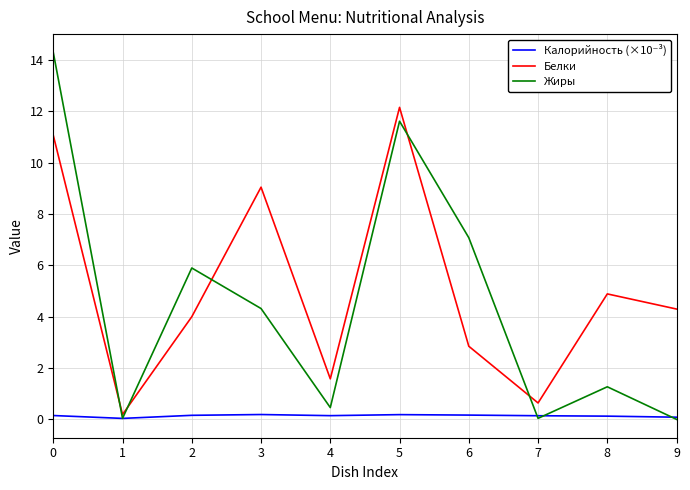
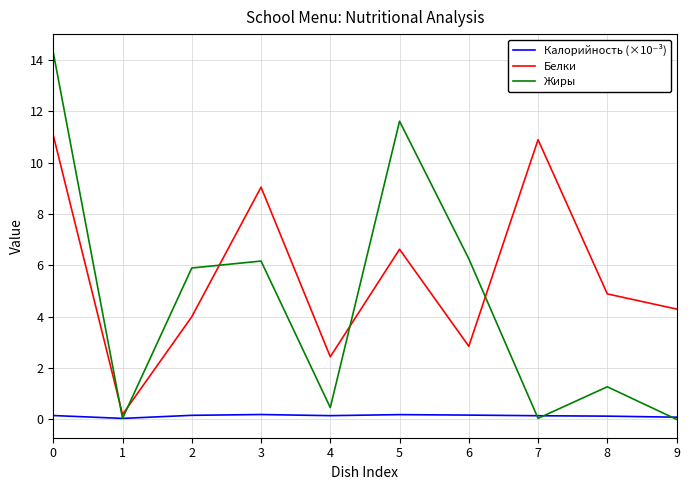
  {
    "Калорийность (×10⁻³)": {
      "0": 0.2,
      "2": 0.2,
      "3": 0.2,
      "4": 0.1,
      "5": 0.2,
      "6": 0.2,
      "7": 0.1,
      "8": 0.1
    },
    "Белки": {
      "0": 11.1,
      "1": 0.2,
      "2": 4.0,
      "3": 9.1,
-     "4": 1.6,
-     "5": 12.2,
+     "4": 2.4,
+     "5": 6.6,
      "6": 2.9,
-     "7": 0.6,
+     "7": 10.9,
      "8": 4.9,
      "9": 4.3
    },
    "Жиры": {
      "0": 14.3,
      "2": 5.9,
-     "3": 4.3,
+     "3": 6.2,
      "4": 0.5,
      "5": 11.6,
-     "6": 7.1,
+     "6": 6.3,
      "7": 0.0,
      "8": 1.3
    }
  }
